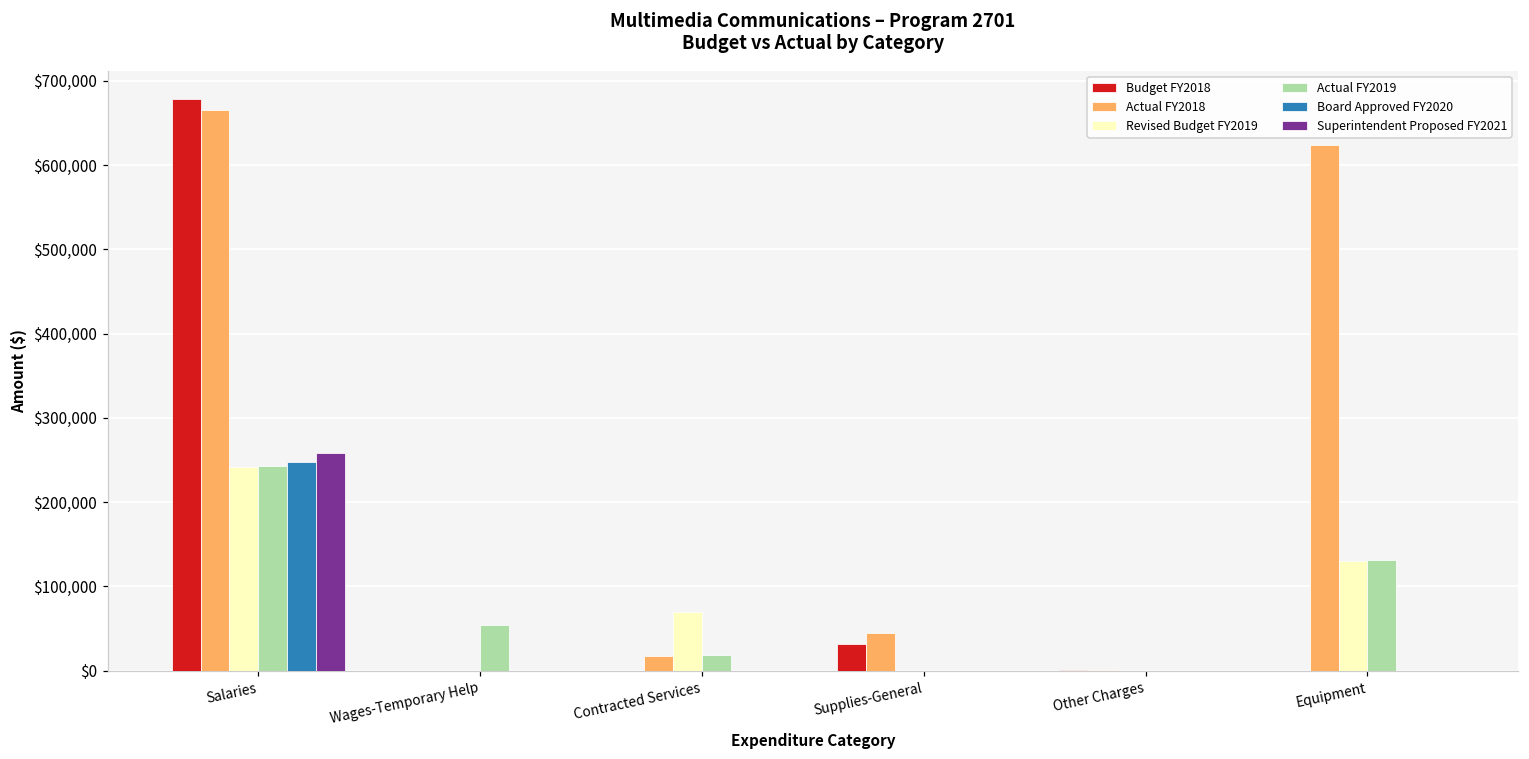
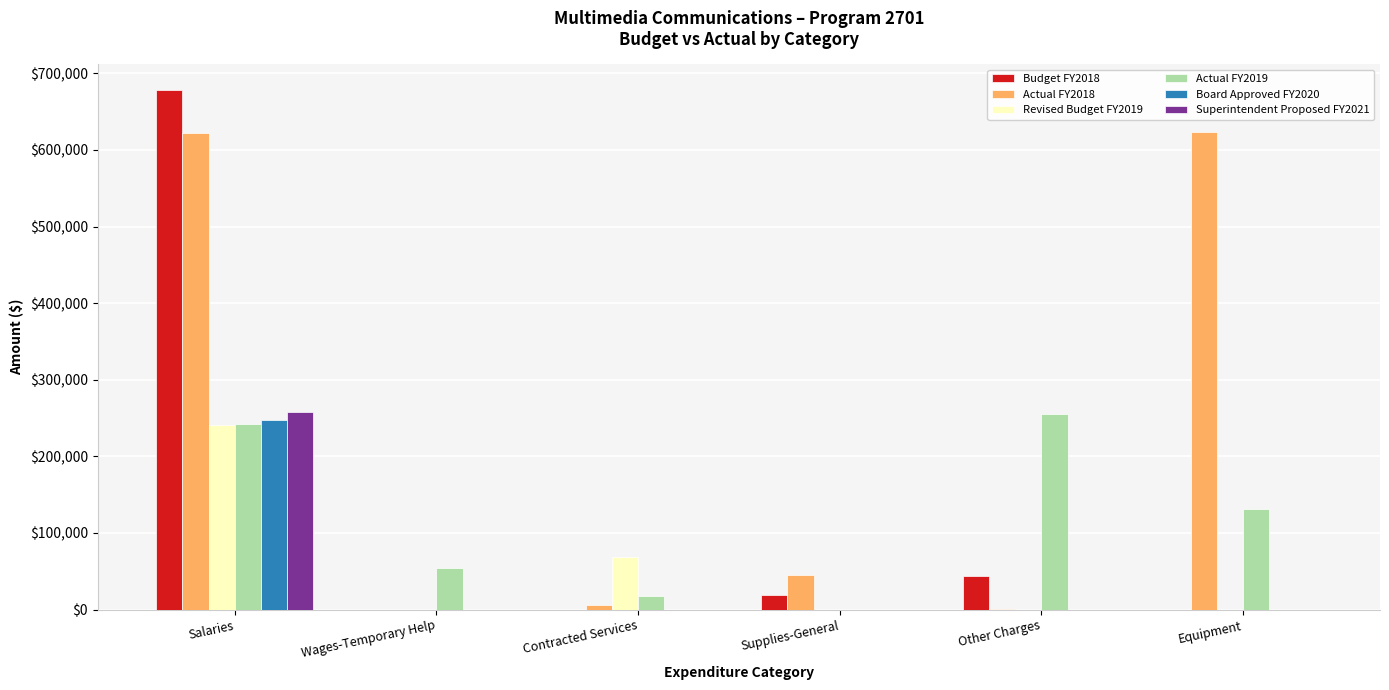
  {
    "Budget FY2018": {
      "Salaries": "$680,000",
      "Wages-Temporary Help": "$0",
      "Contracted Services": "$0",
-     "Supplies-General": "$30,000",
-     "Other Charges": "$0",
+     "Supplies-General": "$20,000",
+     "Other Charges": "$40,000",
      "Equipment": "$0"
    },
    "Actual FY2018": {
-     "Salaries": "$670,000",
+     "Salaries": "$620,000",
      "Wages-Temporary Help": "$0",
-     "Contracted Services": "$20,000",
+     "Contracted Services": "$10,000",
      "Supplies-General": "$40,000",
      "Equipment": "$620,000"
    },
    "Revised Budget FY2019": {
      "Salaries": "$240,000",
      "Wages-Temporary Help": "$0",
      "Contracted Services": "$70,000",
      "Supplies-General": "$0",
      "Other Charges": "$0",
-     "Equipment": "$130,000"
+     "Equipment": "$0"
    },
    "Actual FY2019": {
      "Salaries": "$240,000",
      "Wages-Temporary Help": "$50,000",
      "Contracted Services": "$20,000",
      "Supplies-General": "$0",
-     "Other Charges": "$0",
+     "Other Charges": "$260,000",
      "Equipment": "$130,000"
    },
    "Board Approved FY2020": {
      "Salaries": "$250,000",
      "Wages-Temporary Help": "$0",
      "Contracted Services": "$0",
      "Supplies-General": "$0",
      "Other Charges": "$0",
      "Equipment": "$0"
    },
    "Superintendent Proposed FY2021": {
      "Salaries": "$260,000",
      "Wages-Temporary Help": "$0",
      "Contracted Services": "$0",
      "Supplies-General": "$0",
      "Other Charges": "$0",
      "Equipment": "$0"
    }
  }
